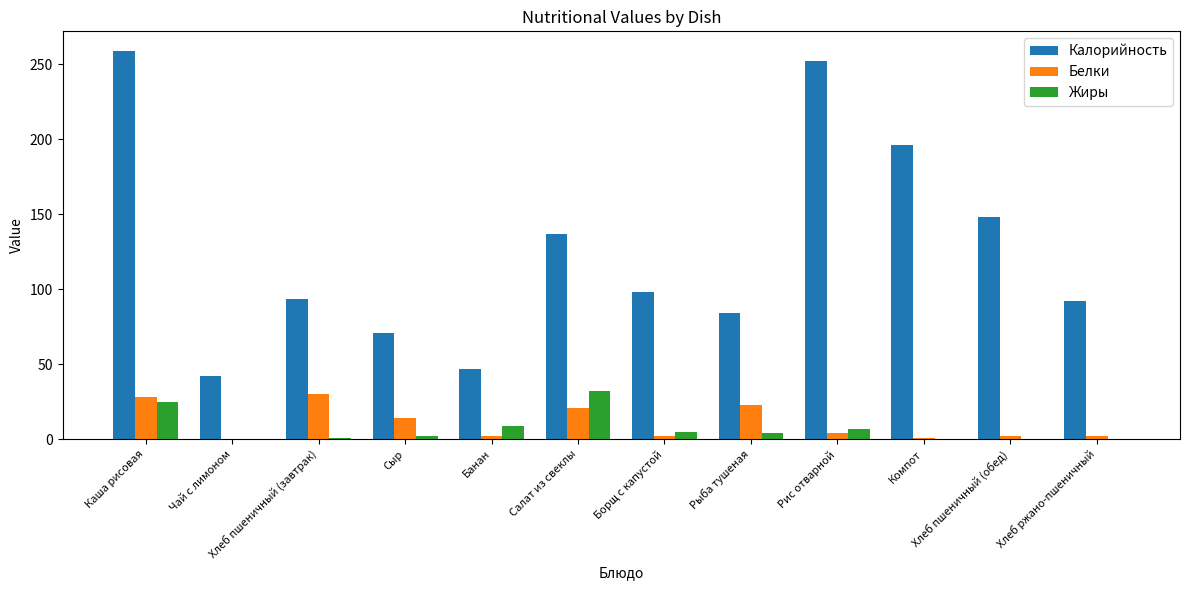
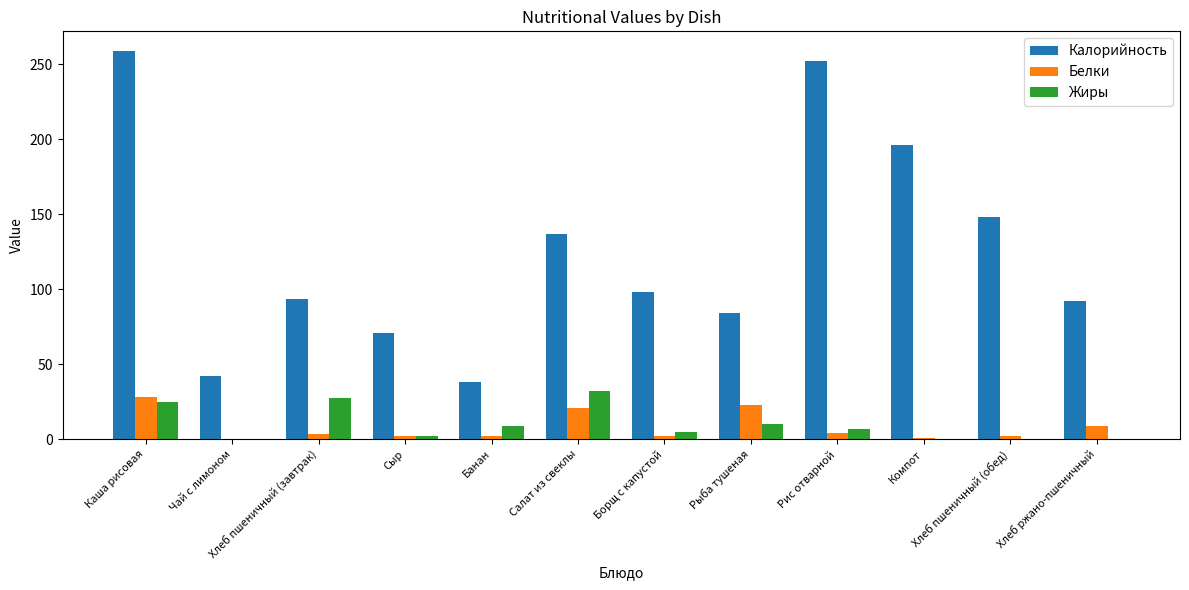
  {
    "Калорийность": {
      "Каша рисовая": 259,
      "Чай с лимоном": 42,
      "Хлеб пшеничный (завтрак)": 94,
      "Сыр": 71,
-     "Банан": 47,
+     "Банан": 38,
      "Салат из свеклы": 137,
      "Борщ с капустой": 98,
      "Рыба тушеная": 84,
      "Рис отварной": 252,
      "Компот": 196,
      "Хлеб пшеничный (обед)": 148,
      "Хлеб ржано-пшеничный": 92
    },
    "Белки": {
      "Каша рисовая": 28,
      "Чай с лимоном": 0,
-     "Хлеб пшеничный (завтрак)": 30,
-     "Сыр": 14,
+     "Хлеб пшеничный (завтрак)": 3,
+     "Сыр": 2,
      "Банан": 2,
      "Салат из свеклы": 21,
      "Борщ с капустой": 2,
      "Рыба тушеная": 23,
      "Рис отварной": 4,
      "Хлеб пшеничный (обед)": 2,
-     "Хлеб ржано-пшеничный": 2
+     "Хлеб ржано-пшеничный": 9
    },
    "Жиры": {
      "Каша рисовая": 25,
      "Чай с лимоном": 0,
-     "Хлеб пшеничный (завтрак)": 0,
+     "Хлеб пшеничный (завтрак)": 28,
      "Сыр": 2,
      "Банан": 9,
      "Салат из свеклы": 32,
      "Борщ с капустой": 5,
-     "Рыба тушеная": 4,
+     "Рыба тушеная": 10,
      "Рис отварной": 7,
      "Компот": 0,
      "Хлеб пшеничный (обед)": 0,
      "Хлеб ржано-пшеничный": 0
    }
  }
